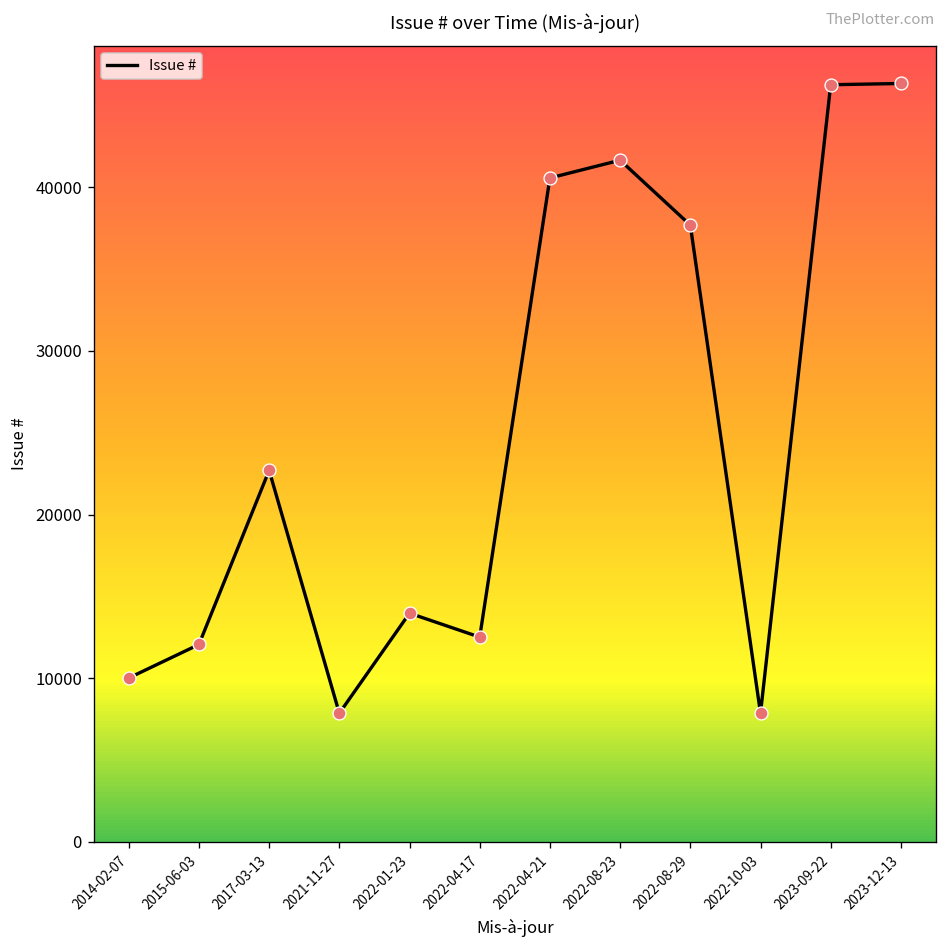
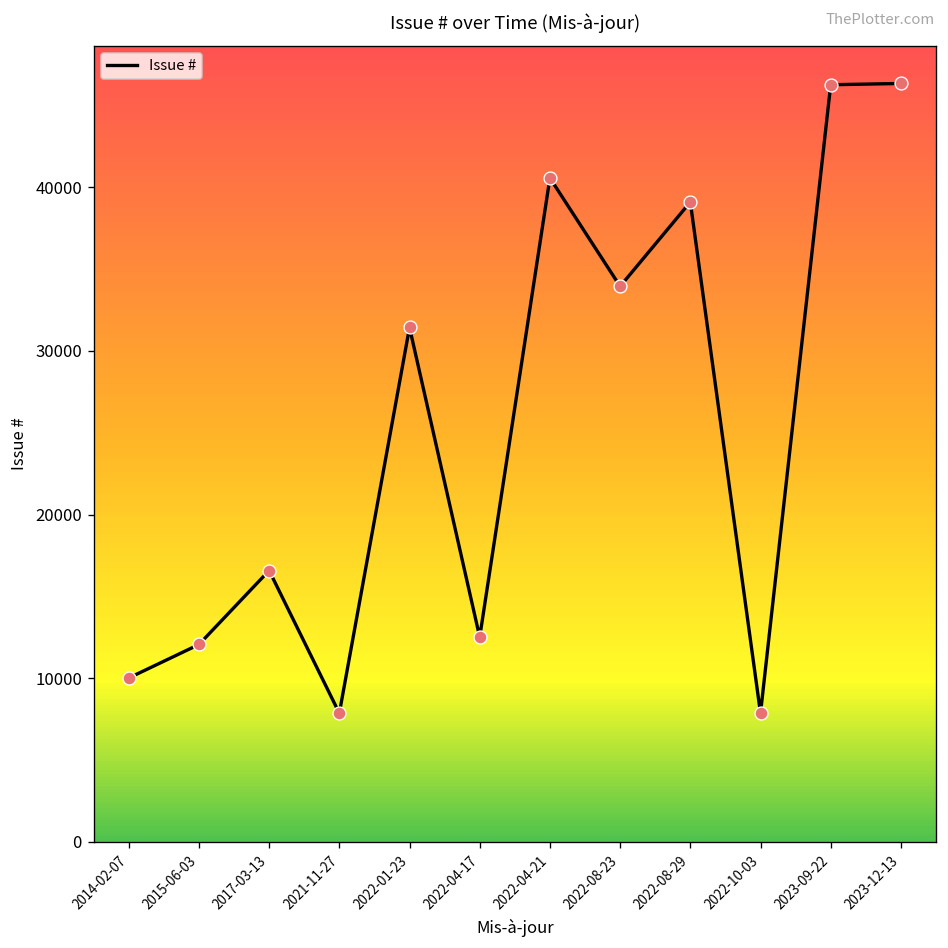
  {
    "2014-02-07": 10000,
    "2015-06-03": 12100,
-   "2017-03-13": 22700,
+   "2017-03-13": 16600,
    "2021-11-27": 7900,
-   "2022-01-23": 14000,
+   "2022-01-23": 31400,
    "2022-04-17": 12500,
    "2022-04-21": 40600,
-   "2022-08-23": 41700,
-   "2022-08-29": 37700,
+   "2022-08-23": 33900,
+   "2022-08-29": 39100,
    "2022-10-03": 7900,
    "2023-09-22": 46300,
    "2023-12-13": 46300
  }
